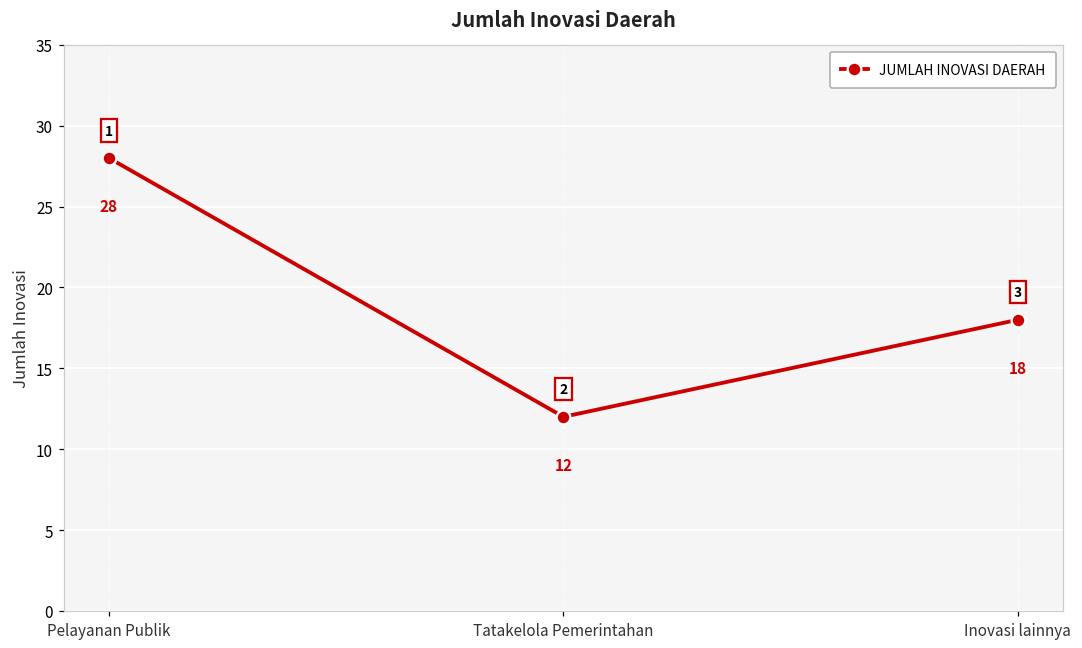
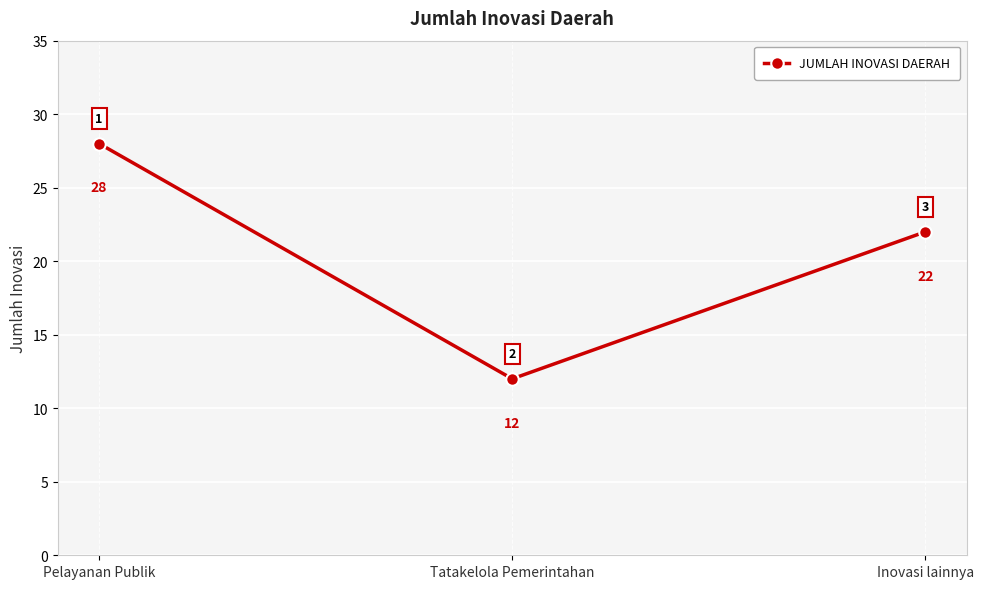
  {
-   "Inovasi lainnya": 18
+   "Inovasi lainnya": 22
  }
